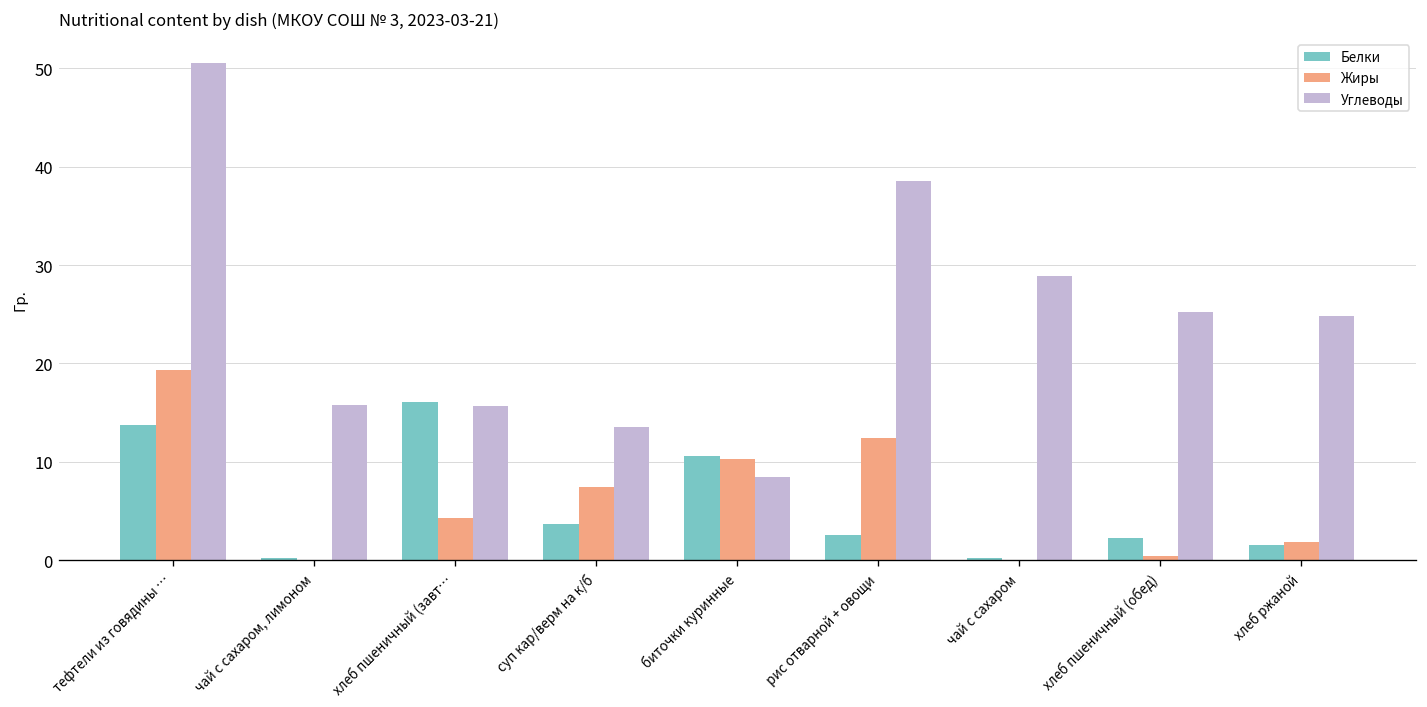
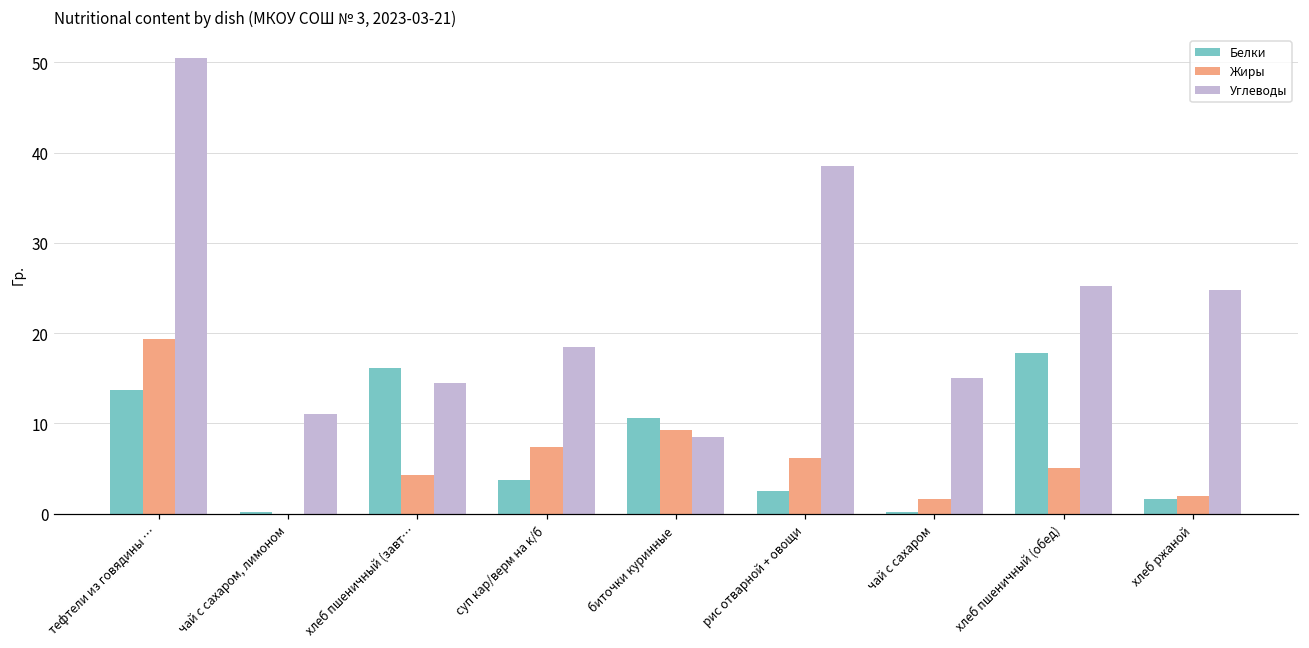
  {
    "Белки": {
      "тефтели из говядины …": 14,
      "хлеб пшеничный (завт…": 16,
      "суп кар/верм на к/б": 4,
      "биточки куринные": 11,
      "рис отварной + овощи": 3,
-     "хлеб пшеничный (обед)": 2,
+     "хлеб пшеничный (обед)": 18,
      "хлеб ржаной": 2
    },
    "Жиры": {
      "тефтели из говядины …": 19,
      "чай с сахаром, лимоном": 0,
      "хлеб пшеничный (завт…": 4,
      "суп кар/верм на к/б": 7,
-     "биточки куринные": 10,
-     "рис отварной + овощи": 12,
-     "чай с сахаром": 0,
-     "хлеб пшеничный (обед)": 0,
+     "биточки куринные": 9,
+     "рис отварной + овощи": 6,
+     "чай с сахаром": 2,
+     "хлеб пшеничный (обед)": 5,
      "хлеб ржаной": 2
    },
    "Углеводы": {
      "тефтели из говядины …": 51,
-     "чай с сахаром, лимоном": 16,
-     "хлеб пшеничный (завт…": 16,
-     "суп кар/верм на к/б": 14,
+     "чай с сахаром, лимоном": 11,
+     "хлеб пшеничный (завт…": 15,
+     "суп кар/верм на к/б": 19,
      "биточки куринные": 9,
      "рис отварной + овощи": 39,
-     "чай с сахаром": 29,
+     "чай с сахаром": 15,
      "хлеб пшеничный (обед)": 25,
      "хлеб ржаной": 25
    }
  }
